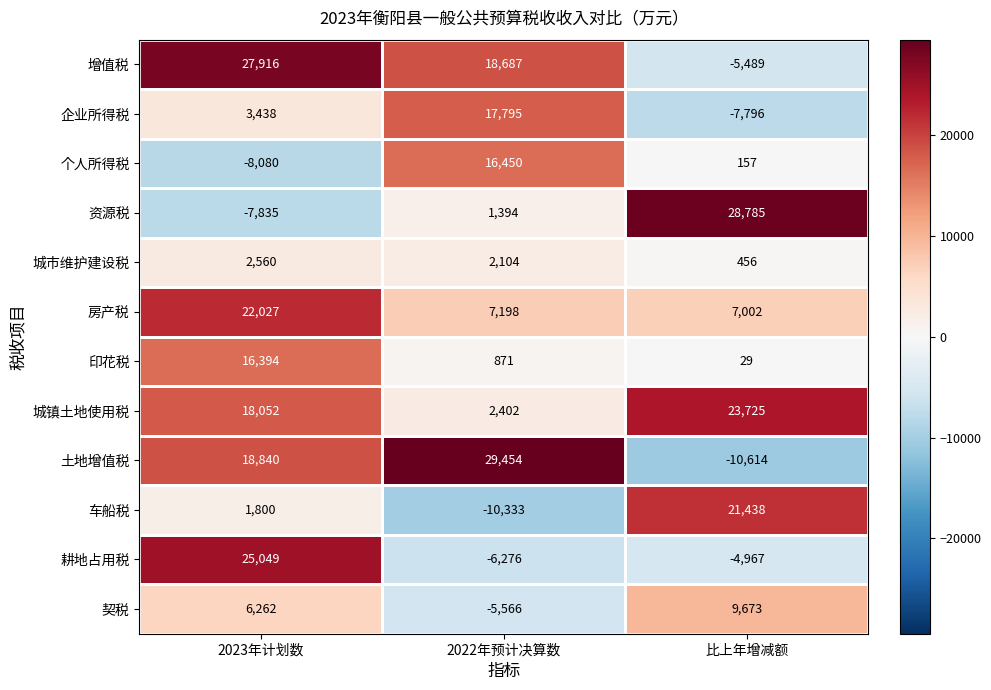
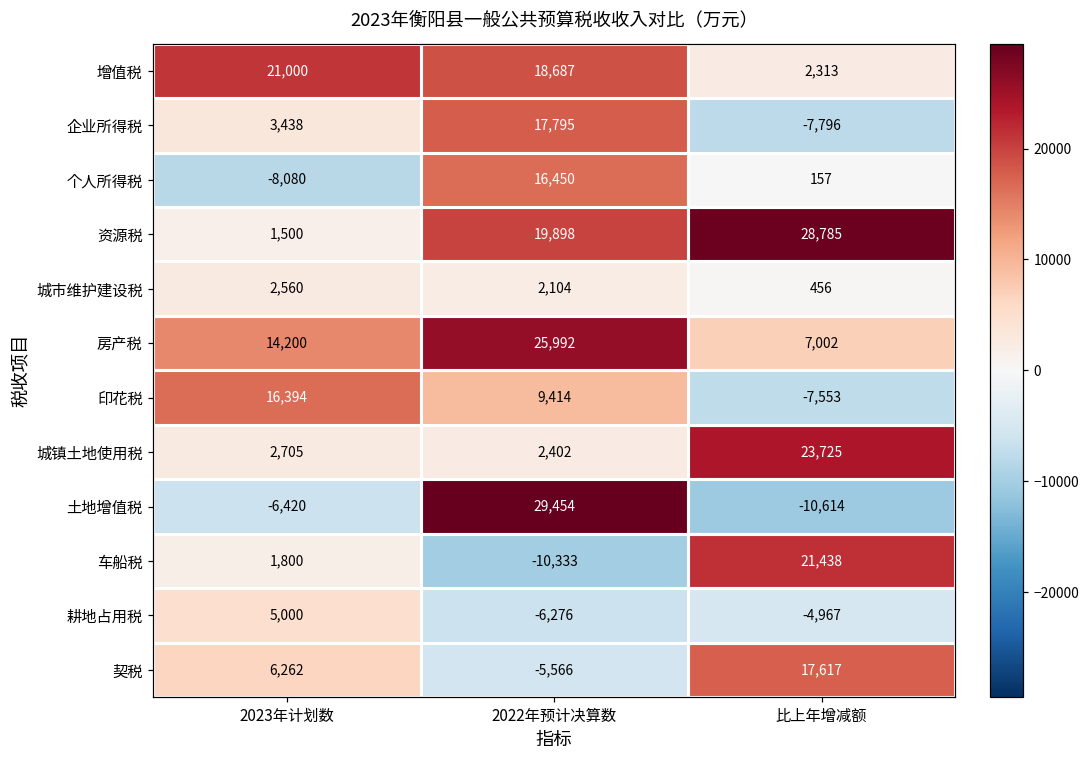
  {
    "增值税": {
-     "2023年计划数": "27,916",
+     "2023年计划数": "21,000",
      "2022年预计决算数": "18,687",
-     "比上年增减额": "-5,489"
+     "比上年增减额": "2,313"
    },
    "企业所得税": {
      "2023年计划数": "3,438",
      "2022年预计决算数": "17,795",
      "比上年增减额": "-7,796"
    },
    "个人所得税": {
      "2023年计划数": "-8,080",
      "2022年预计决算数": "16,450",
      "比上年增减额": "157"
    },
    "资源税": {
-     "2023年计划数": "-7,835",
-     "2022年预计决算数": "1,394",
+     "2023年计划数": "1,500",
+     "2022年预计决算数": "19,898",
      "比上年增减额": "28,785"
    },
    "城市维护建设税": {
      "2023年计划数": "2,560",
      "2022年预计决算数": "2,104",
      "比上年增减额": "456"
    },
    "房产税": {
-     "2023年计划数": "22,027",
-     "2022年预计决算数": "7,198",
+     "2023年计划数": "14,200",
+     "2022年预计决算数": "25,992",
      "比上年增减额": "7,002"
    },
    "印花税": {
      "2023年计划数": "16,394",
-     "2022年预计决算数": "871",
-     "比上年增减额": "29"
+     "2022年预计决算数": "9,414",
+     "比上年增减额": "-7,553"
    },
    "城镇土地使用税": {
-     "2023年计划数": "18,052",
+     "2023年计划数": "2,705",
      "2022年预计决算数": "2,402",
      "比上年增减额": "23,725"
    },
    "土地增值税": {
-     "2023年计划数": "18,840",
+     "2023年计划数": "-6,420",
      "2022年预计决算数": "29,454",
      "比上年增减额": "-10,614"
    },
    "车船税": {
      "2023年计划数": "1,800",
      "2022年预计决算数": "-10,333",
      "比上年增减额": "21,438"
    },
    "耕地占用税": {
-     "2023年计划数": "25,049",
+     "2023年计划数": "5,000",
      "2022年预计决算数": "-6,276",
      "比上年增减额": "-4,967"
    },
    "契税": {
      "2023年计划数": "6,262",
      "2022年预计决算数": "-5,566",
-     "比上年增减额": "9,673"
+     "比上年增减额": "17,617"
    }
  }
